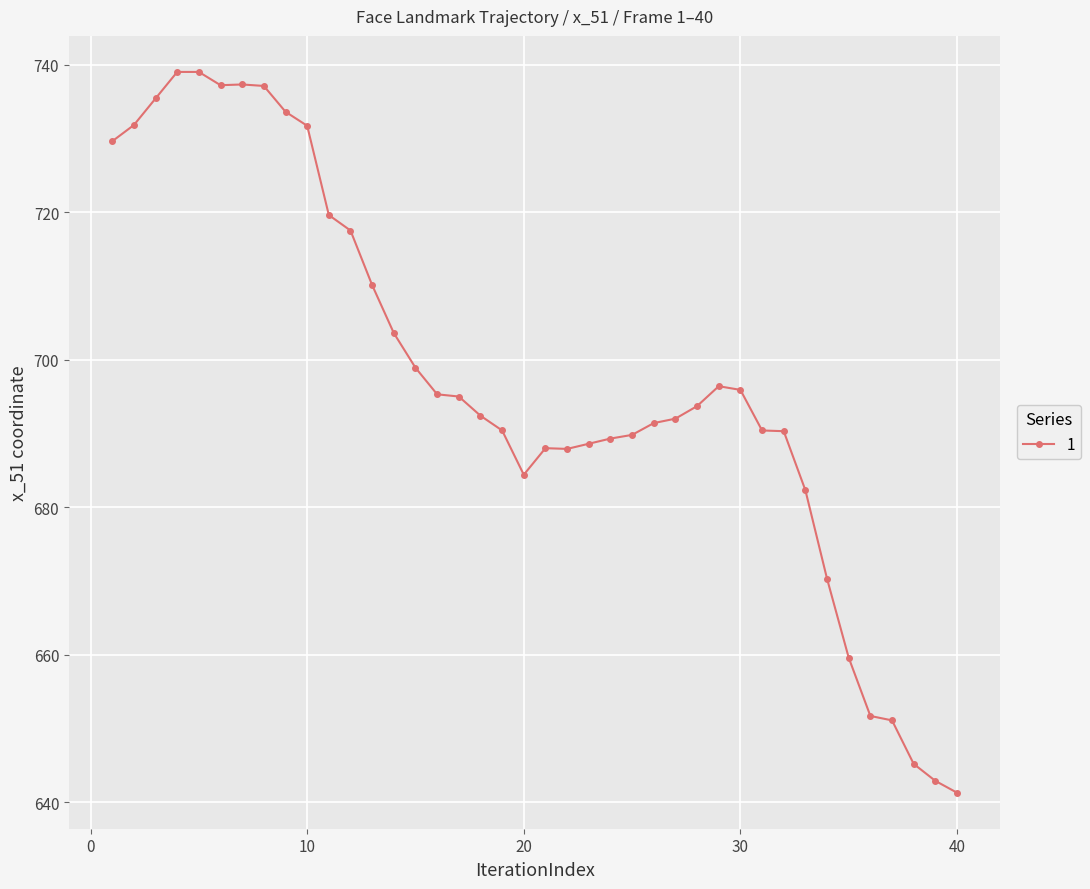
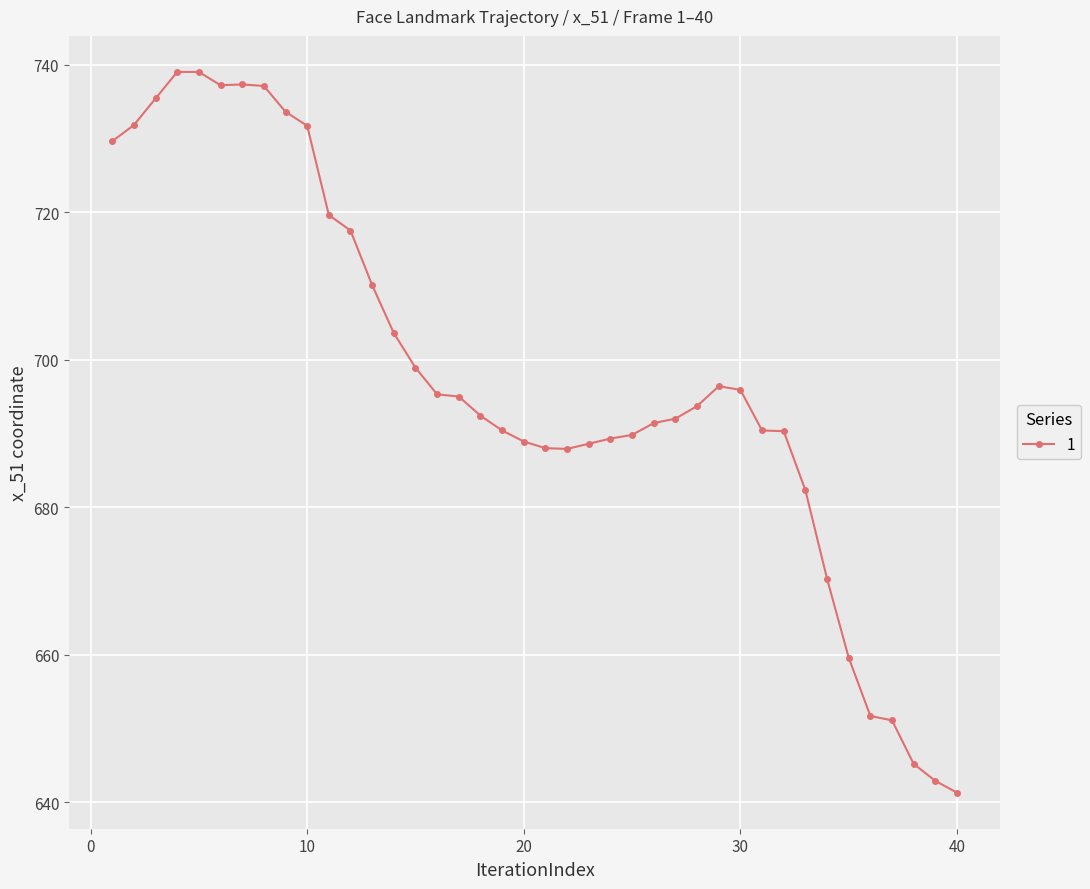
  {
    "10": 732,
-   "20": 684,
+   "20": 689,
    "30": 696,
    "40": 641
  }
